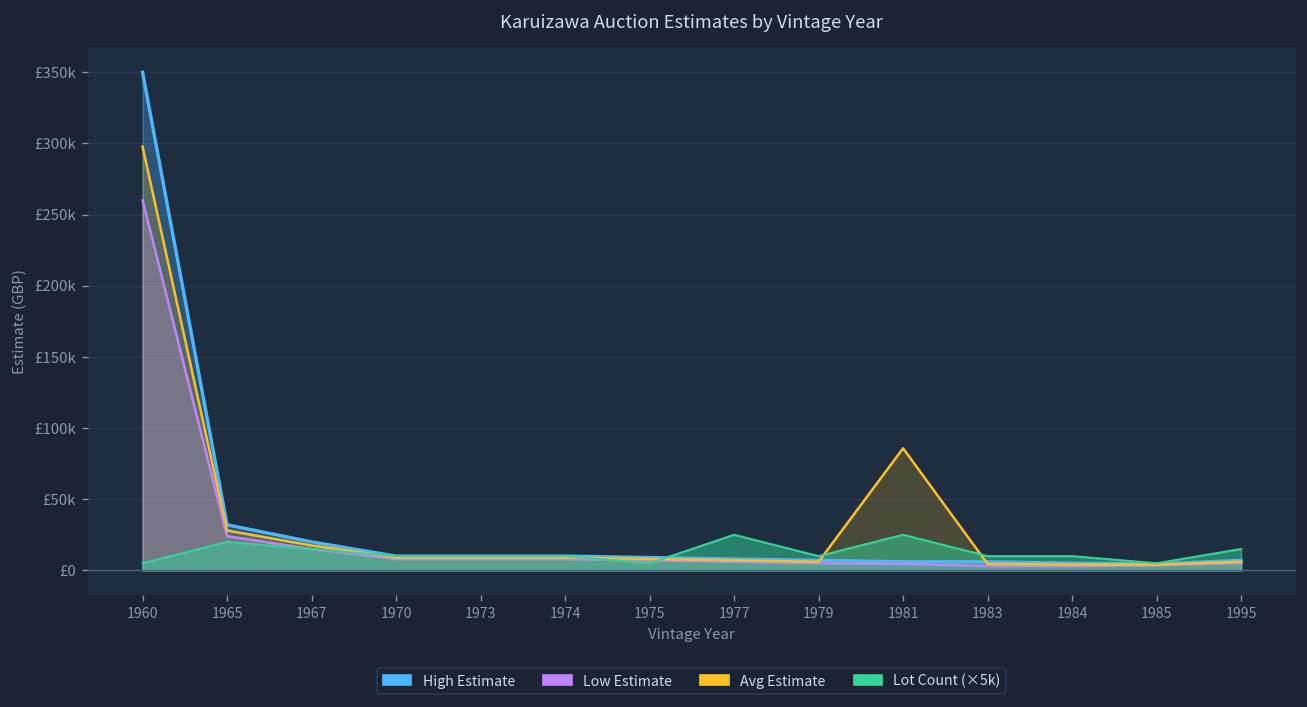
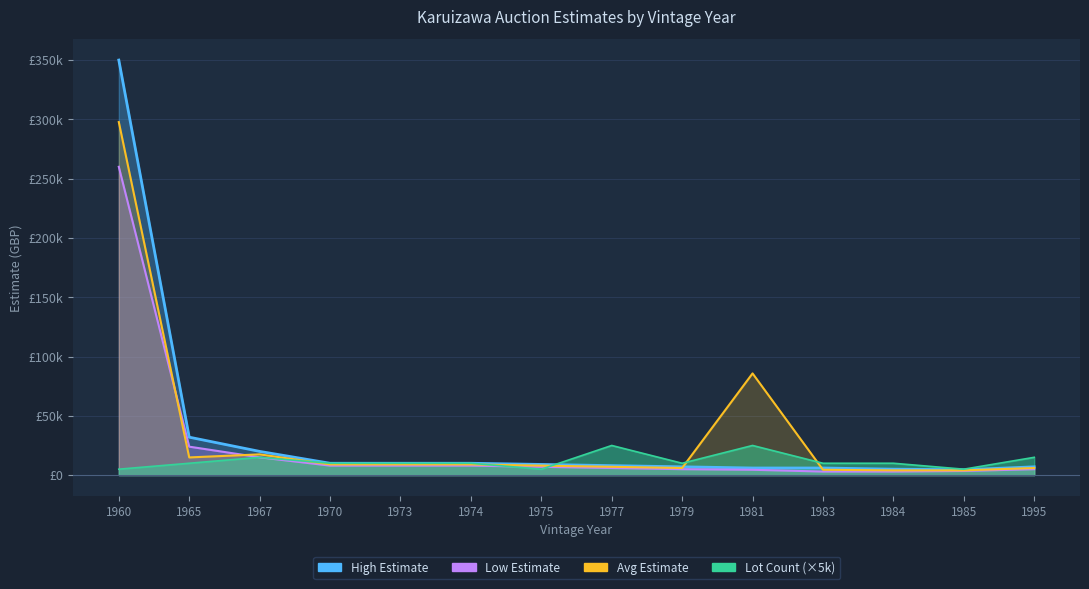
  {
    "Avg Estimate": {
      "1960": "£298000",
-     "1965": "£28000",
+     "1965": "£15000",
      "1967": "£18000",
      "1981": "£86000"
    },
    "Lot Count (×5k)": {
      "1960": "£5000",
-     "1965": "£20000",
+     "1965": "£10000",
      "1977": "£25000",
      "1979": "£10000",
      "1981": "£25000",
      "1983": "£10000",
      "1984": "£10000",
      "1995": "£15000"
    }
  }
